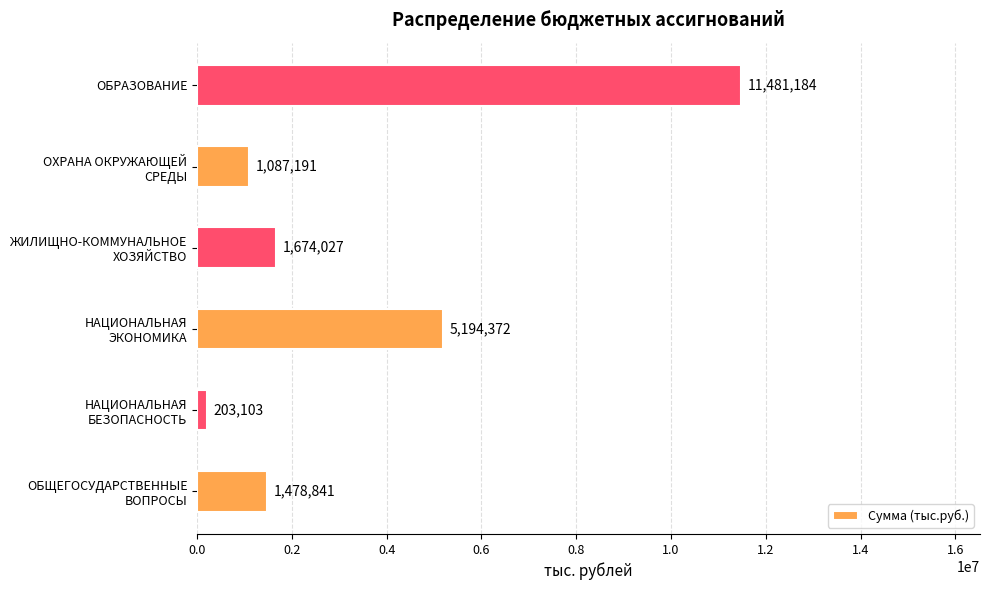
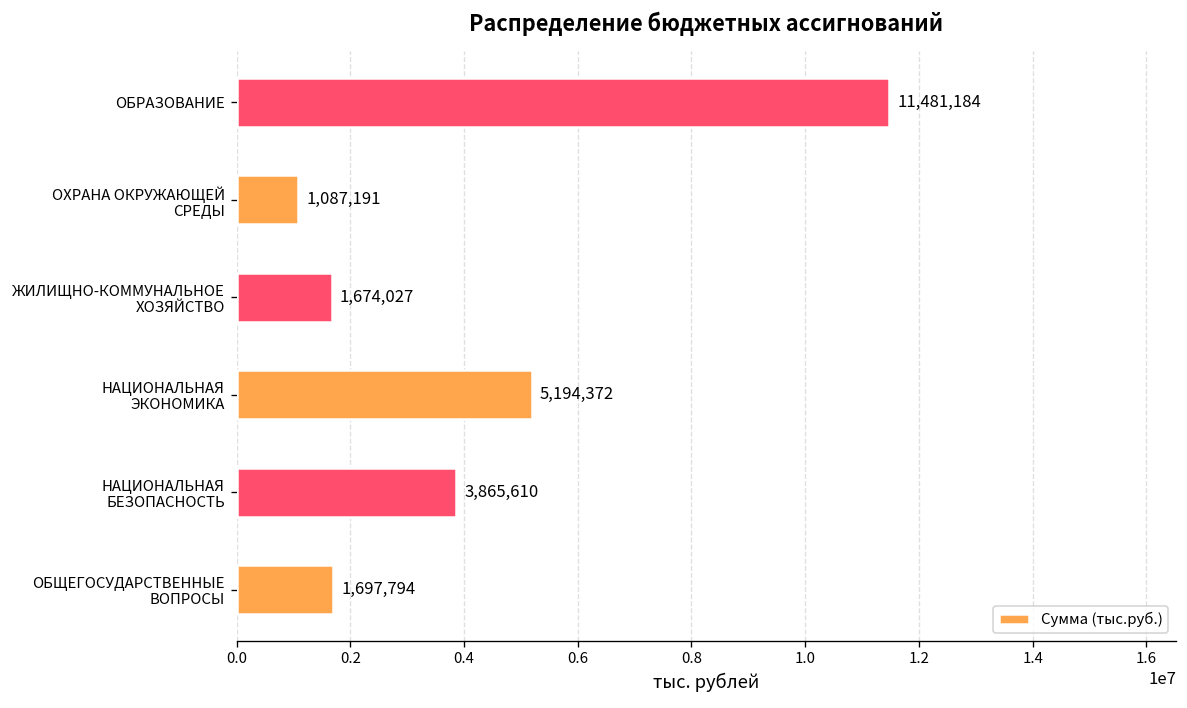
  {
    "ОБРАЗОВАНИЕ": "11,481,184",
    "ОХРАНА ОКРУЖАЮЩЕЙ СРЕДЫ": "1,087,191",
    "ЖИЛИЩНО-КОММУНАЛЬНОЕ ХОЗЯЙСТВО": "1,674,027",
    "НАЦИОНАЛЬНАЯ ЭКОНОМИКА": "5,194,372",
-   "НАЦИОНАЛЬНАЯ БЕЗОПАСНОСТЬ": "203,103",
-   "ОБЩЕГОСУДАРСТВЕННЫЕ ВОПРОСЫ": "1,478,841"
+   "НАЦИОНАЛЬНАЯ БЕЗОПАСНОСТЬ": "3,865,610",
+   "ОБЩЕГОСУДАРСТВЕННЫЕ ВОПРОСЫ": "1,697,794"
  }
